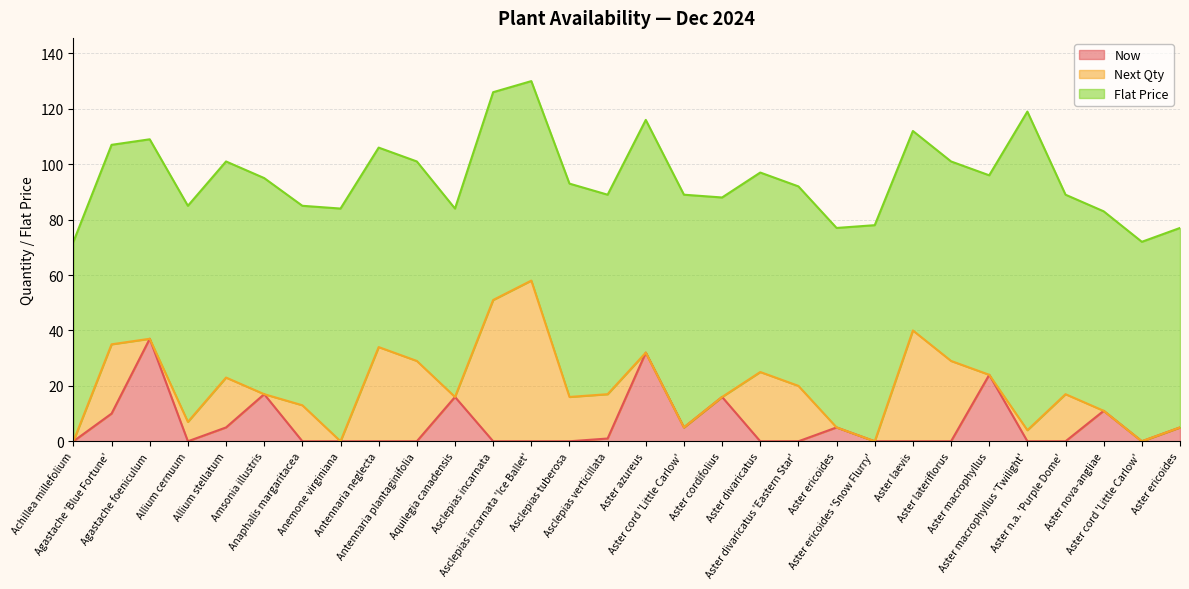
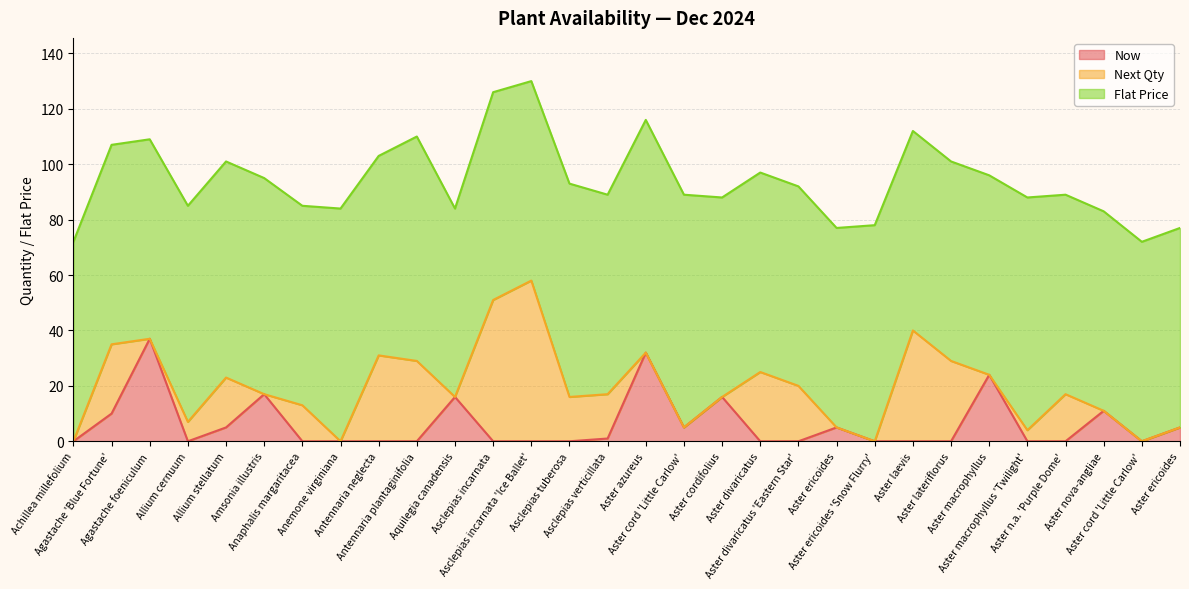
  {
    "Now": {
      "Agastache 'Blue Fortune'": 10,
      "Allium cernuum": 0,
      "Allium stellatum": 5,
      "Anaphalis margaritacea": 0,
      "Antennaria neglecta": 0,
      "Antennaria plantaginifolia": 0,
      "Asclepias incarnata": 0,
      "Asclepias incarnata 'Ice Ballet'": 0,
      "Asclepias tuberosa": 0,
      "Asclepias verticillata": 1,
      "Aster divaricatus": 0,
      "Aster divaricatus 'Eastern Star'": 0,
      "Aster laevis": 0,
      "Aster lateriflorus": 0,
      "Aster macrophyllus 'Twilight'": 0,
      "Aster n.a. 'Purple Dome'": 0
    },
    "Next Qty": {
      "Agastache 'Blue Fortune'": 25,
      "Allium cernuum": 7,
      "Allium stellatum": 18,
      "Anaphalis margaritacea": 13,
-     "Antennaria neglecta": 34,
+     "Antennaria neglecta": 31,
      "Antennaria plantaginifolia": 29,
      "Asclepias incarnata": 51,
      "Asclepias incarnata 'Ice Ballet'": 58,
      "Asclepias tuberosa": 16,
      "Asclepias verticillata": 16,
      "Aster divaricatus": 25,
      "Aster divaricatus 'Eastern Star'": 20,
      "Aster laevis": 40,
      "Aster lateriflorus": 29,
      "Aster macrophyllus 'Twilight'": 4,
      "Aster n.a. 'Purple Dome'": 17
    },
    "Flat Price": {
      "Achillea millefolium": 72,
      "Agastache 'Blue Fortune'": 72,
      "Agastache foeniculum": 72,
      "Allium cernuum": 78,
      "Allium stellatum": 78,
      "Amsonia illustris": 78,
      "Anaphalis margaritacea": 72,
      "Anemone virginiana": 84,
      "Antennaria neglecta": 72,
-     "Antennaria plantaginifolia": 72,
+     "Antennaria plantaginifolia": 81,
      "Aquilegia canadensis": 68,
      "Asclepias incarnata": 75,
      "Asclepias incarnata 'Ice Ballet'": 72,
      "Asclepias tuberosa": 77,
      "Asclepias verticillata": 72,
      "Aster azureus": 84,
      "Aster cordifolius": 72,
      "Aster divaricatus": 72,
      "Aster divaricatus 'Eastern Star'": 72,
      "Aster ericoides 'Snow Flurry'": 78,
      "Aster laevis": 72,
      "Aster lateriflorus": 72,
      "Aster macrophyllus": 72,
-     "Aster macrophyllus 'Twilight'": 115,
+     "Aster macrophyllus 'Twilight'": 84,
      "Aster n.a. 'Purple Dome'": 72,
      "Aster nova-angliae": 72
    }
  }
